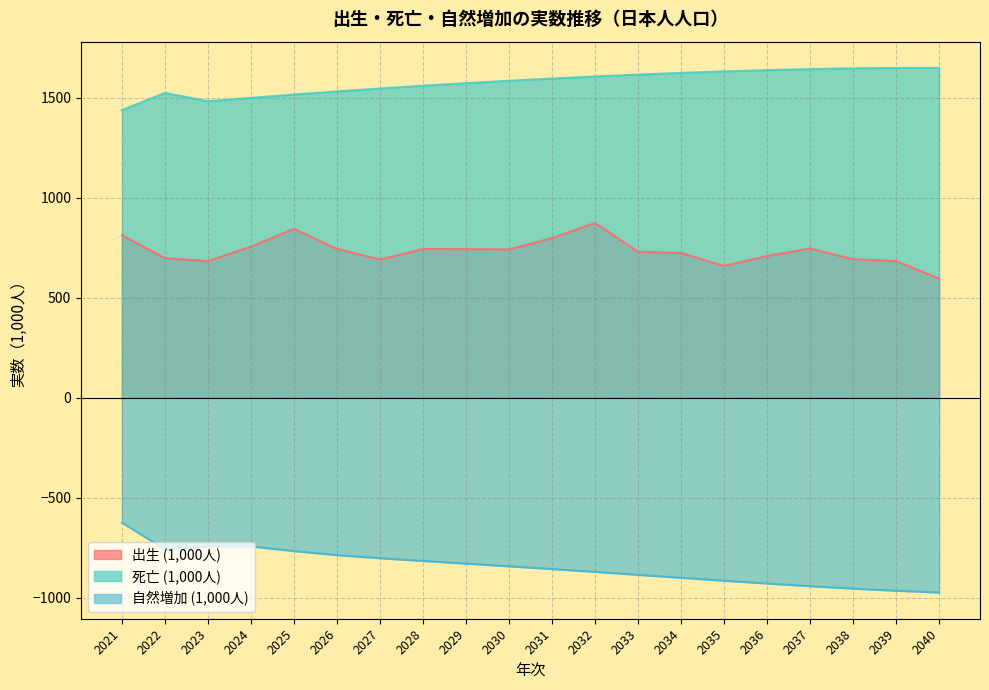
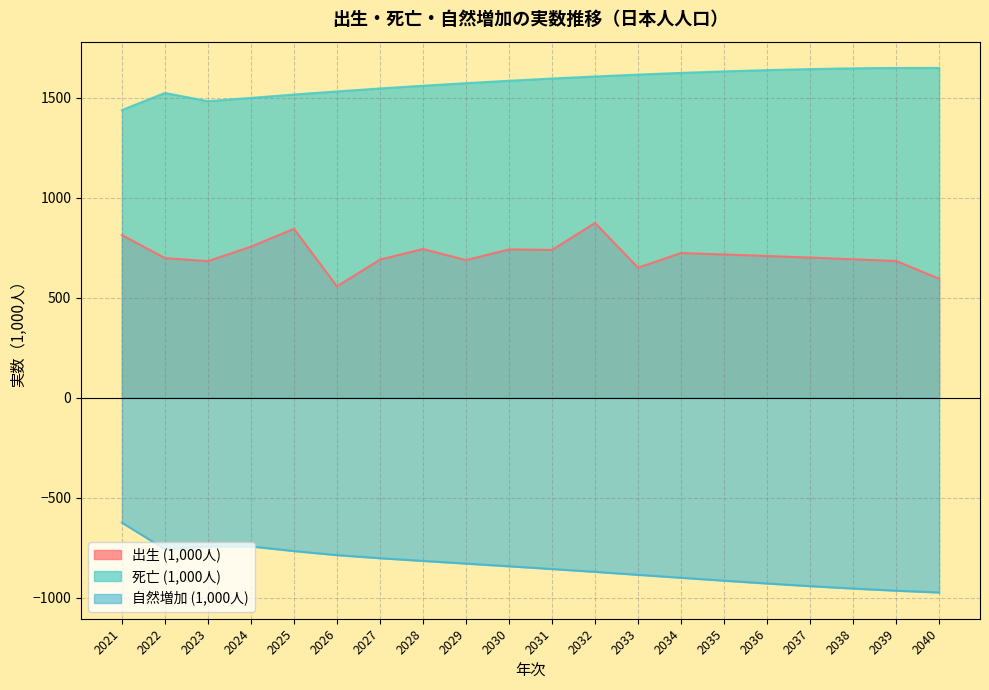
  {
    "出生 (1,000人)": {
      "2021": 810,
      "2022": 700,
      "2023": 680,
      "2024": 760,
      "2025": 840,
-     "2026": 740,
+     "2026": 560,
      "2027": 690,
      "2028": 740,
-     "2029": 740,
+     "2029": 690,
      "2030": 740,
-     "2031": 800,
+     "2031": 740,
      "2032": 870,
-     "2033": 730,
+     "2033": 650,
      "2034": 720,
-     "2035": 660,
+     "2035": 720,
      "2036": 710,
-     "2037": 750,
+     "2037": 700,
      "2038": 690,
      "2039": 680,
      "2040": 600
    }
  }
